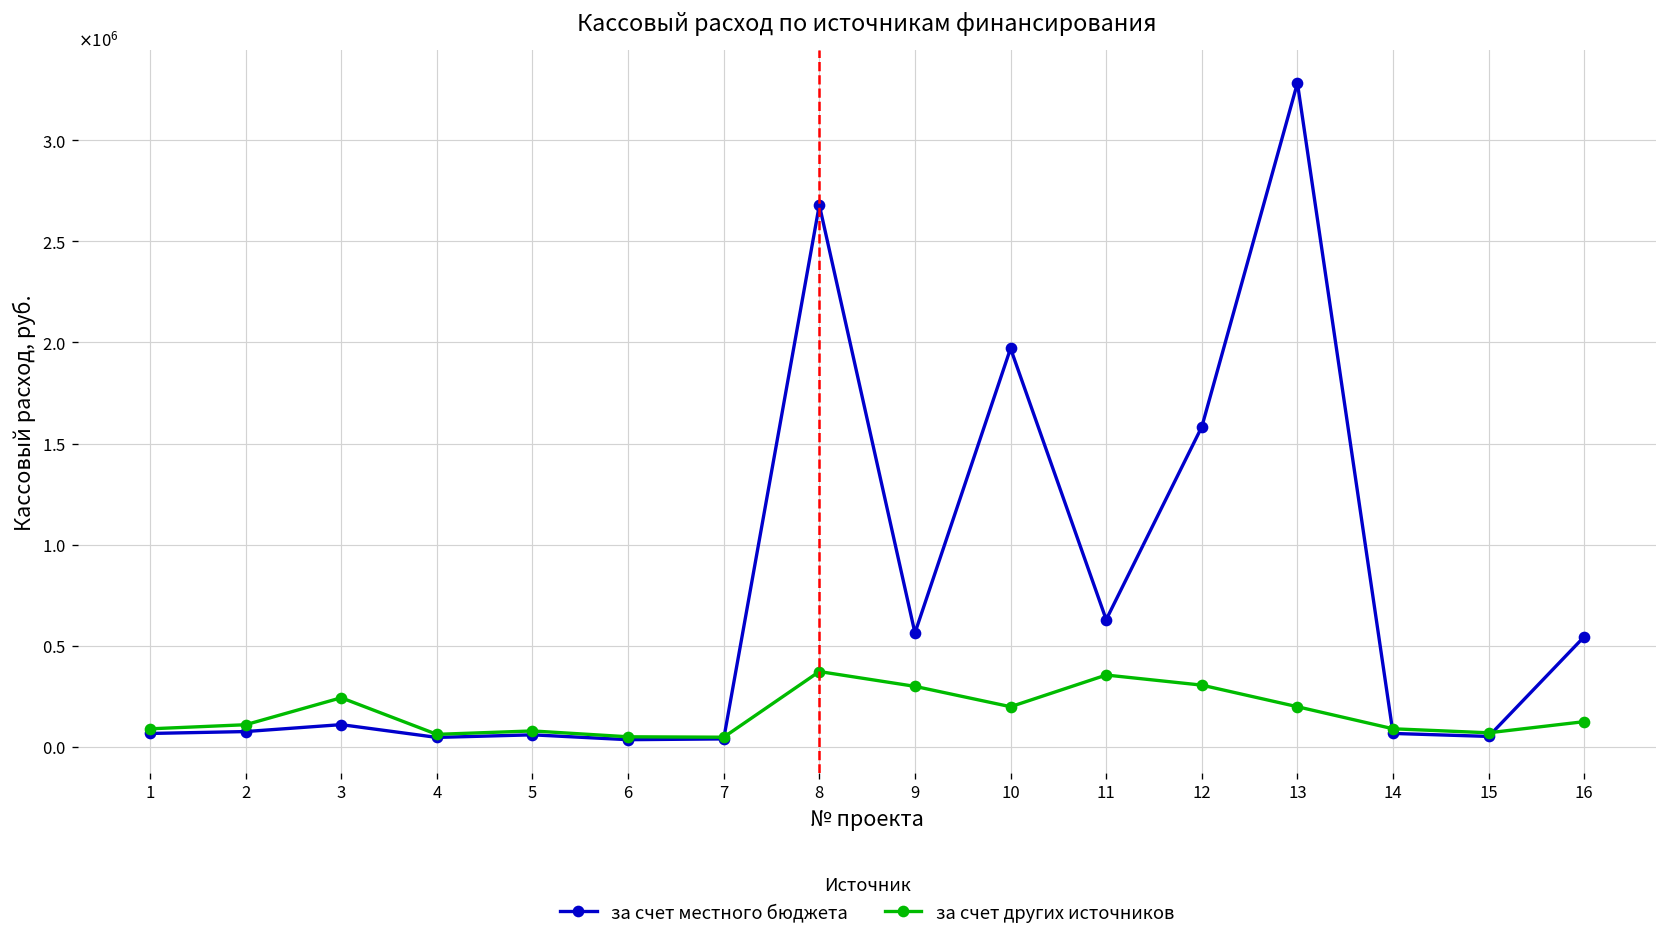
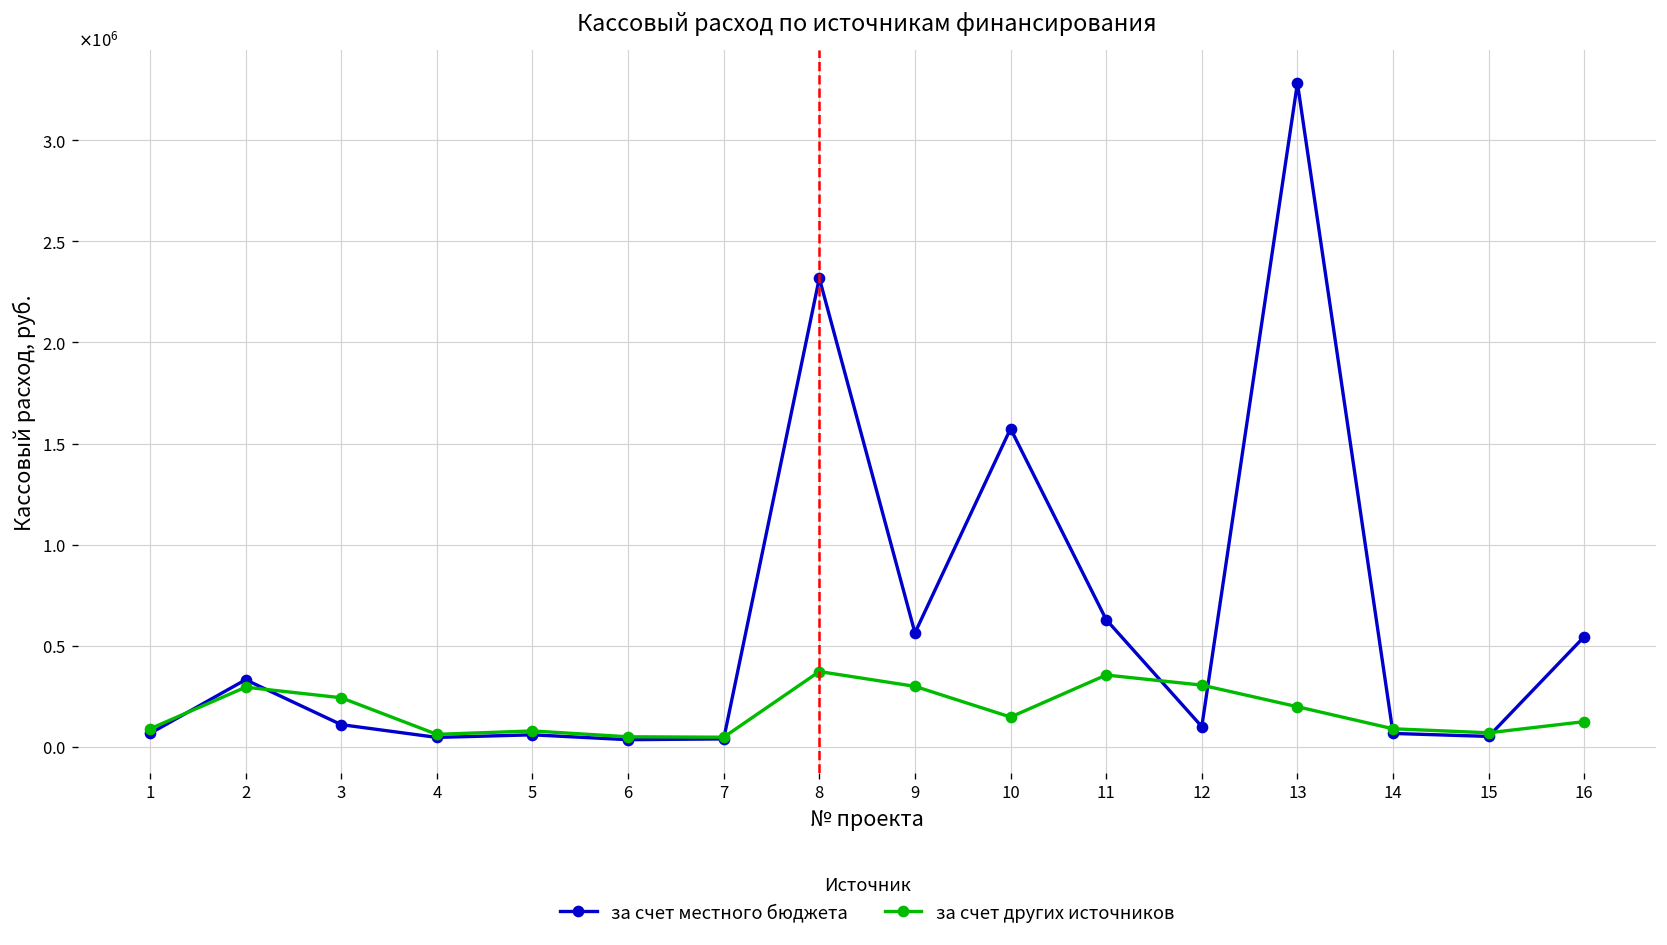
  {
    "за счет местного бюджета": {
      "1": 70000,
-     "2": 80000,
+     "2": 330000,
      "3": 110000,
      "5": 60000,
-     "8": 2680000,
+     "8": 2320000,
      "9": 560000,
-     "10": 1970000,
+     "10": 1570000,
      "11": 630000,
-     "12": 1580000,
+     "12": 100000,
      "13": 3280000,
      "14": 70000,
      "15": 50000,
      "16": 550000
    },
    "за счет других источников": {
      "1": 90000,
-     "2": 110000,
+     "2": 300000,
      "3": 240000,
      "5": 80000,
      "8": 370000,
      "9": 300000,
-     "10": 200000,
+     "10": 150000,
      "11": 360000,
      "12": 310000,
      "13": 200000,
      "14": 90000,
      "15": 70000,
      "16": 130000
    }
  }
